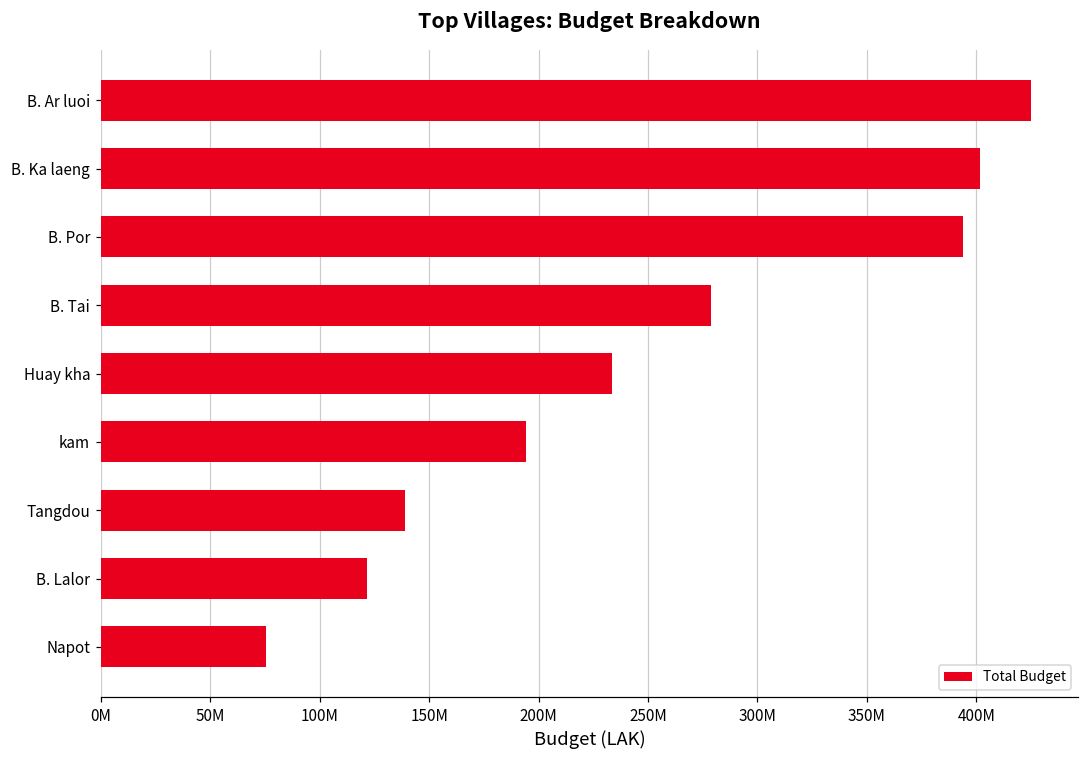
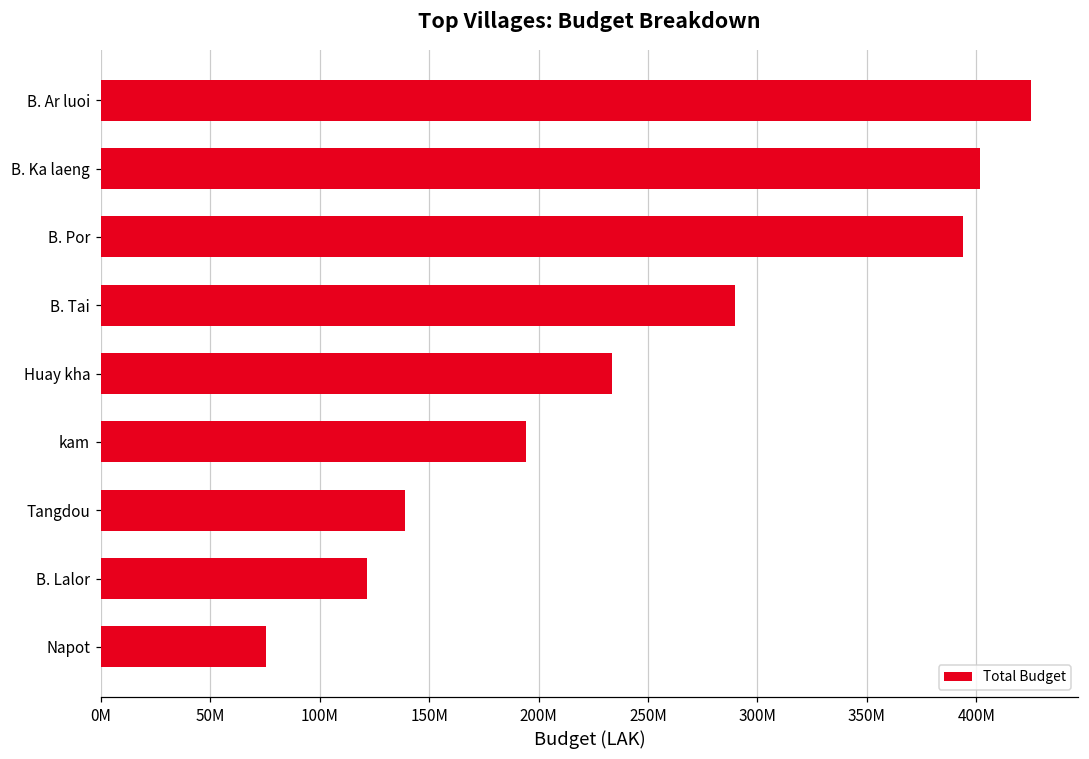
  {
    "B. Ar luoi": 425000000,
    "B. Ka laeng": 402000000,
    "B. Por": 394000000,
-   "B. Tai": 279000000,
+   "B. Tai": 290000000,
    "Huay kha": 234000000,
    "kam": 194000000,
    "Tangdou": 139000000,
    "B. Lalor": 121000000,
    "Napot": 76000000
  }
